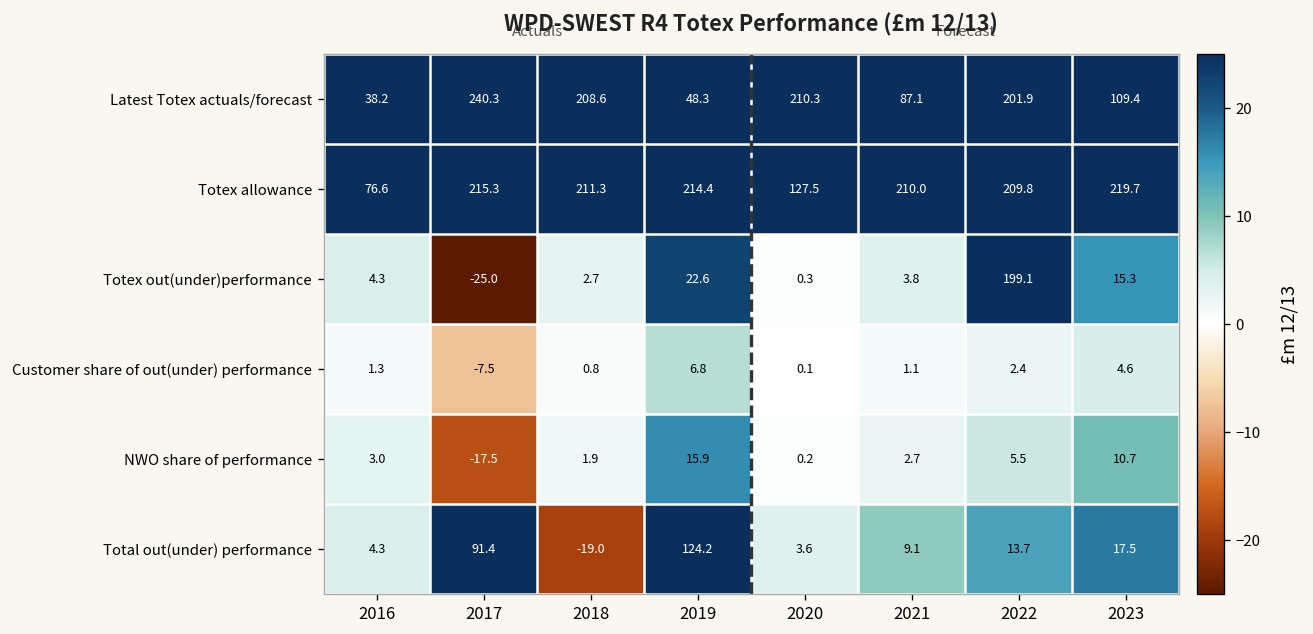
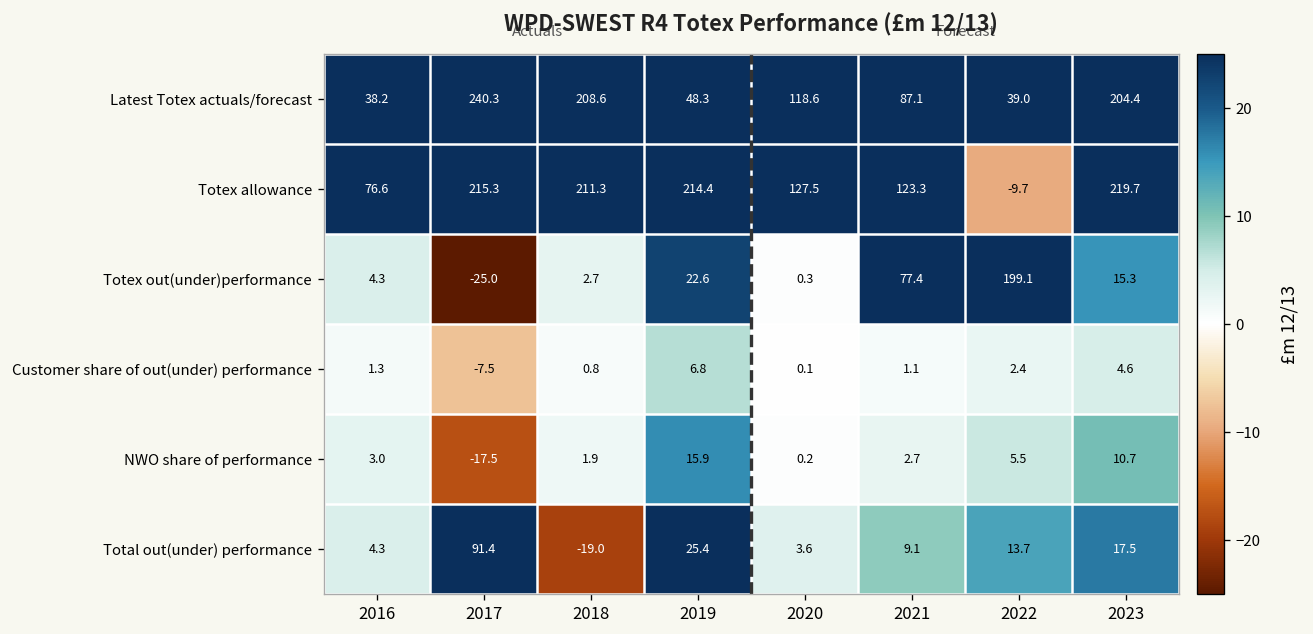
  {
    "Latest Totex actuals/forecast": {
      "2016": 38.2,
      "2017": 240.3,
      "2018": 208.6,
      "2019": 48.3,
-     "2020": 210.3,
+     "2020": 118.6,
      "2021": 87.1,
-     "2022": 201.9,
-     "2023": 109.4
+     "2022": 39.0,
+     "2023": 204.4
    },
    "Totex allowance": {
      "2016": 76.6,
      "2017": 215.3,
      "2018": 211.3,
      "2019": 214.4,
      "2020": 127.5,
-     "2021": 210.0,
-     "2022": 209.8,
+     "2021": 123.3,
+     "2022": -9.7,
      "2023": 219.7
    },
    "Totex out(under)performance": {
      "2016": 4.3,
      "2017": -25.0,
      "2018": 2.7,
      "2019": 22.6,
      "2020": 0.3,
-     "2021": 3.8,
+     "2021": 77.4,
      "2022": 199.1,
      "2023": 15.3
    },
    "Customer share of out(under) performance": {
      "2016": 1.3,
      "2017": -7.5,
      "2018": 0.8,
      "2019": 6.8,
      "2020": 0.1,
      "2021": 1.1,
      "2022": 2.4,
      "2023": 4.6
    },
    "NWO share of performance": {
      "2016": 3.0,
      "2017": -17.5,
      "2018": 1.9,
      "2019": 15.9,
      "2020": 0.2,
      "2021": 2.7,
      "2022": 5.5,
      "2023": 10.7
    },
    "Total out(under) performance": {
      "2016": 4.3,
      "2017": 91.4,
      "2018": -19.0,
-     "2019": 124.2,
+     "2019": 25.4,
      "2020": 3.6,
      "2021": 9.1,
      "2022": 13.7,
      "2023": 17.5
    }
  }
